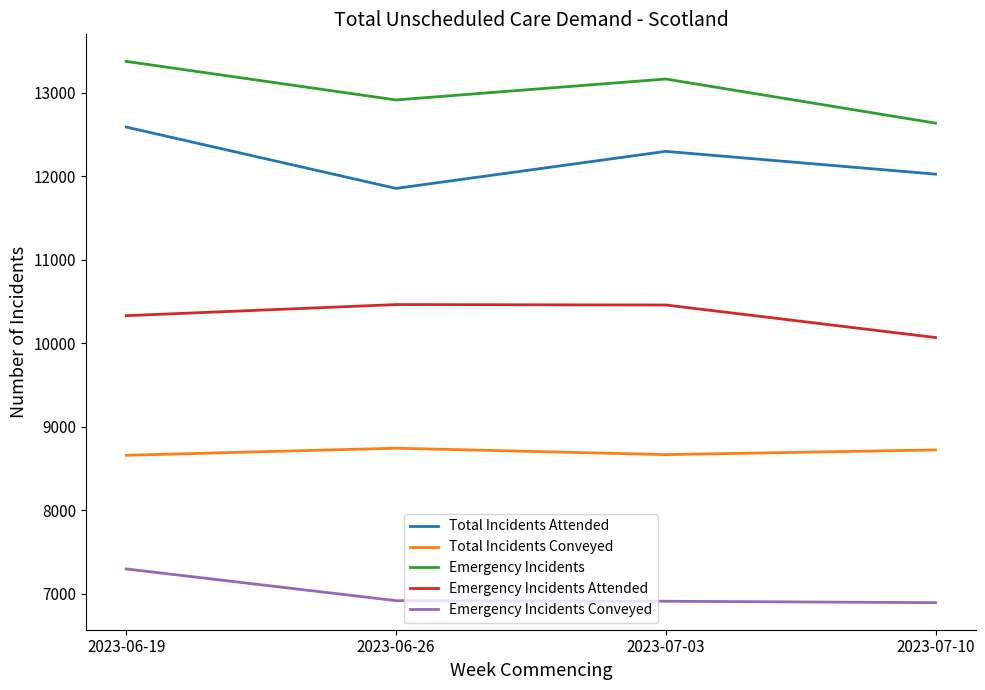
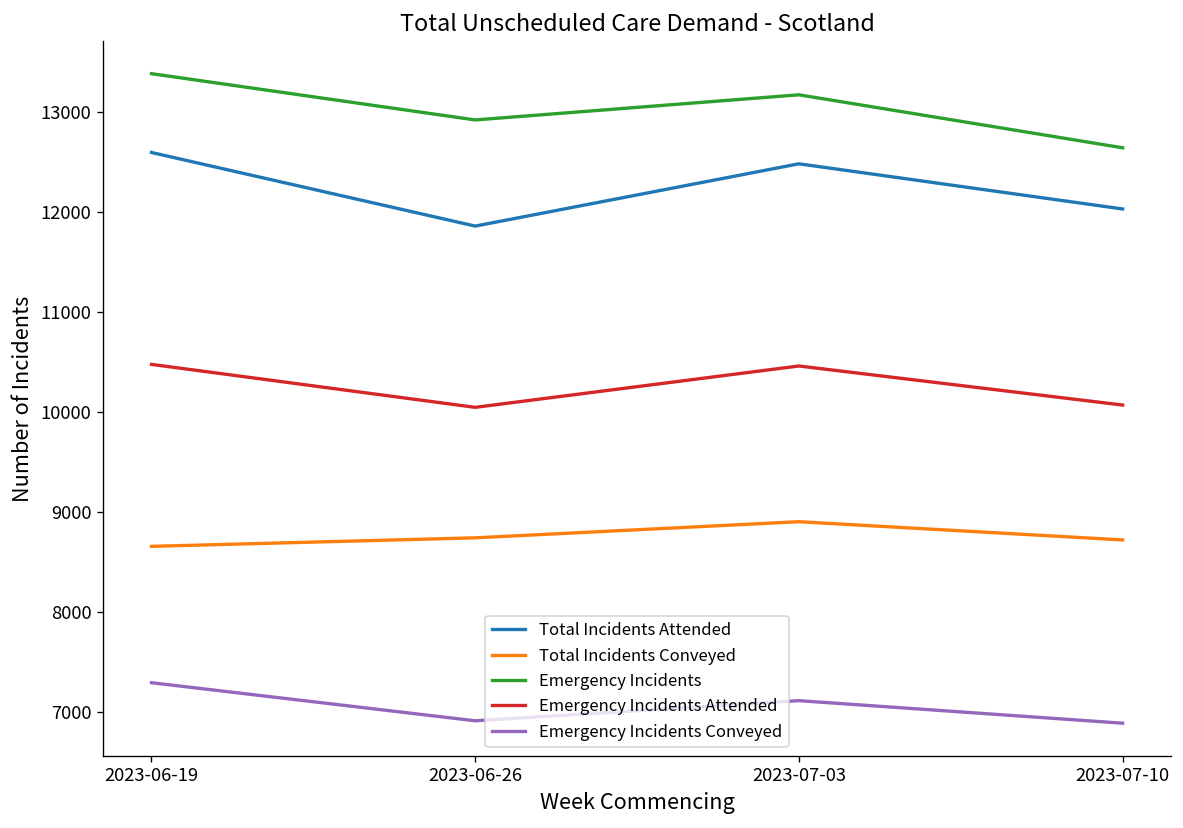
  {
    "Total Incidents Attended": {
      "2023-06-19": 12600,
      "2023-06-26": 11900,
-     "2023-07-03": 12300,
+     "2023-07-03": 12500,
      "2023-07-10": 12000
    },
    "Total Incidents Conveyed": {
      "2023-06-19": 8700,
      "2023-06-26": 8700,
-     "2023-07-03": 8700,
+     "2023-07-03": 8900,
      "2023-07-10": 8700
    },
    "Emergency Incidents": {
      "2023-06-19": 13400,
      "2023-06-26": 12900,
      "2023-07-03": 13200,
      "2023-07-10": 12600
    },
    "Emergency Incidents Attended": {
-     "2023-06-19": 10300,
-     "2023-06-26": 10500,
+     "2023-06-19": 10500,
+     "2023-06-26": 10000,
      "2023-07-03": 10500,
      "2023-07-10": 10100
    },
    "Emergency Incidents Conveyed": {
      "2023-06-19": 7300,
      "2023-06-26": 6900,
-     "2023-07-03": 6900,
+     "2023-07-03": 7100,
      "2023-07-10": 6900
    }
  }
